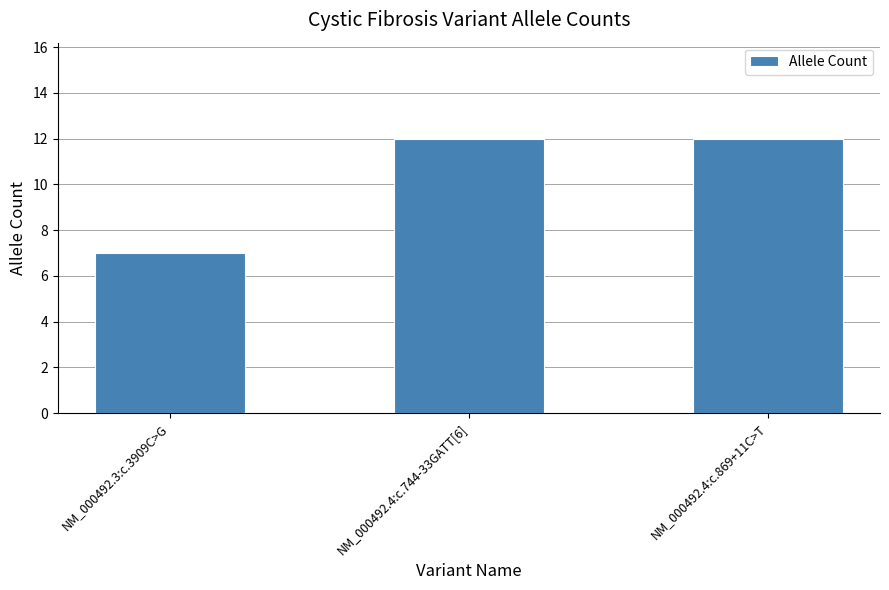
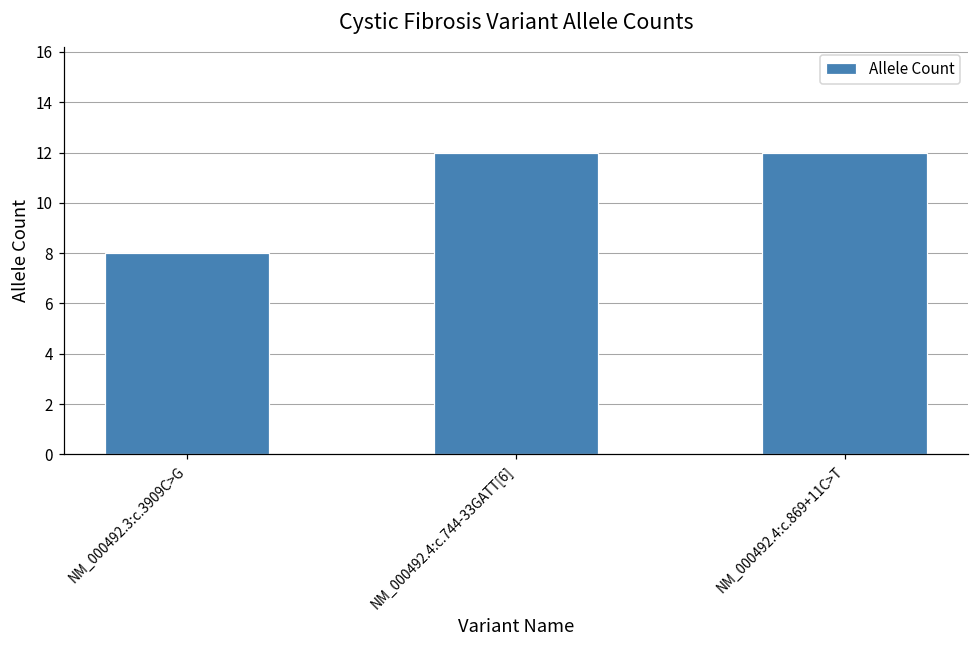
  {
-   "NM_000492.3:c.3909C>G": 7,
+   "NM_000492.3:c.3909C>G": 8,
    "NM_000492.4:c.744-33GATT[6]": 12,
    "NM_000492.4:c.869+11C>T": 12
  }
